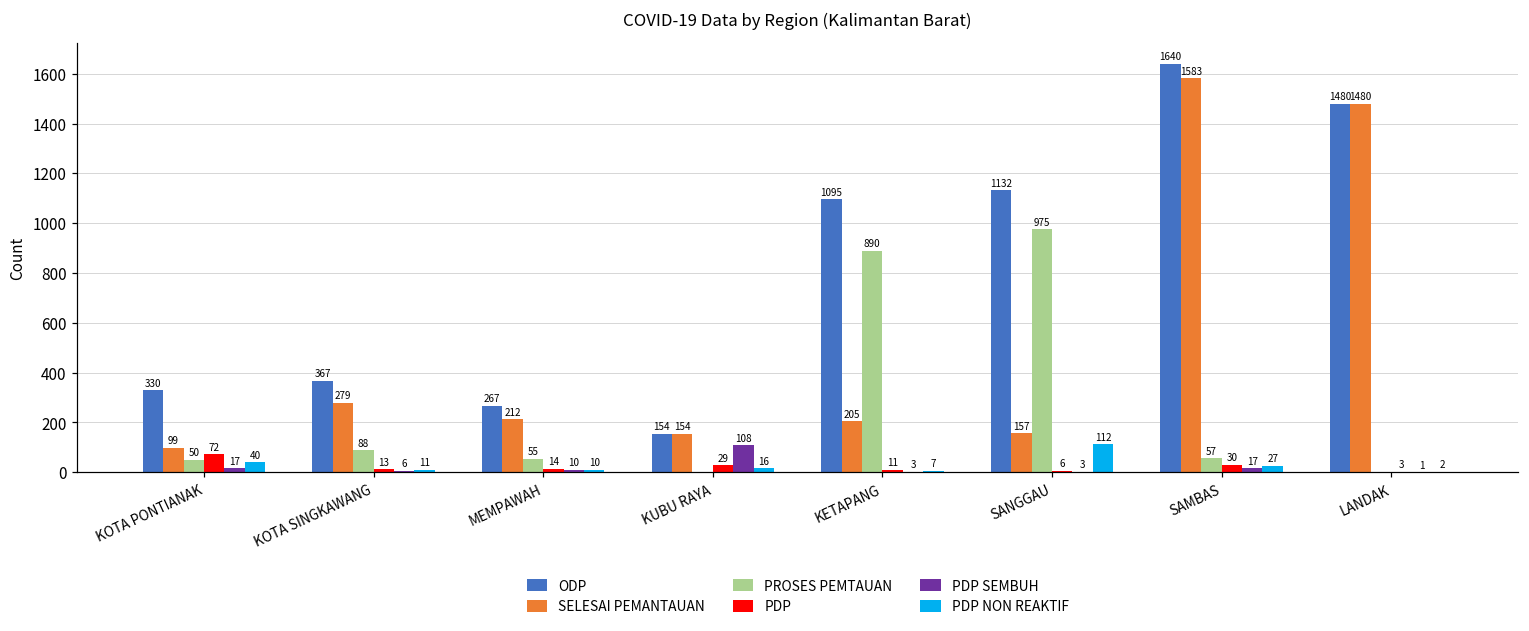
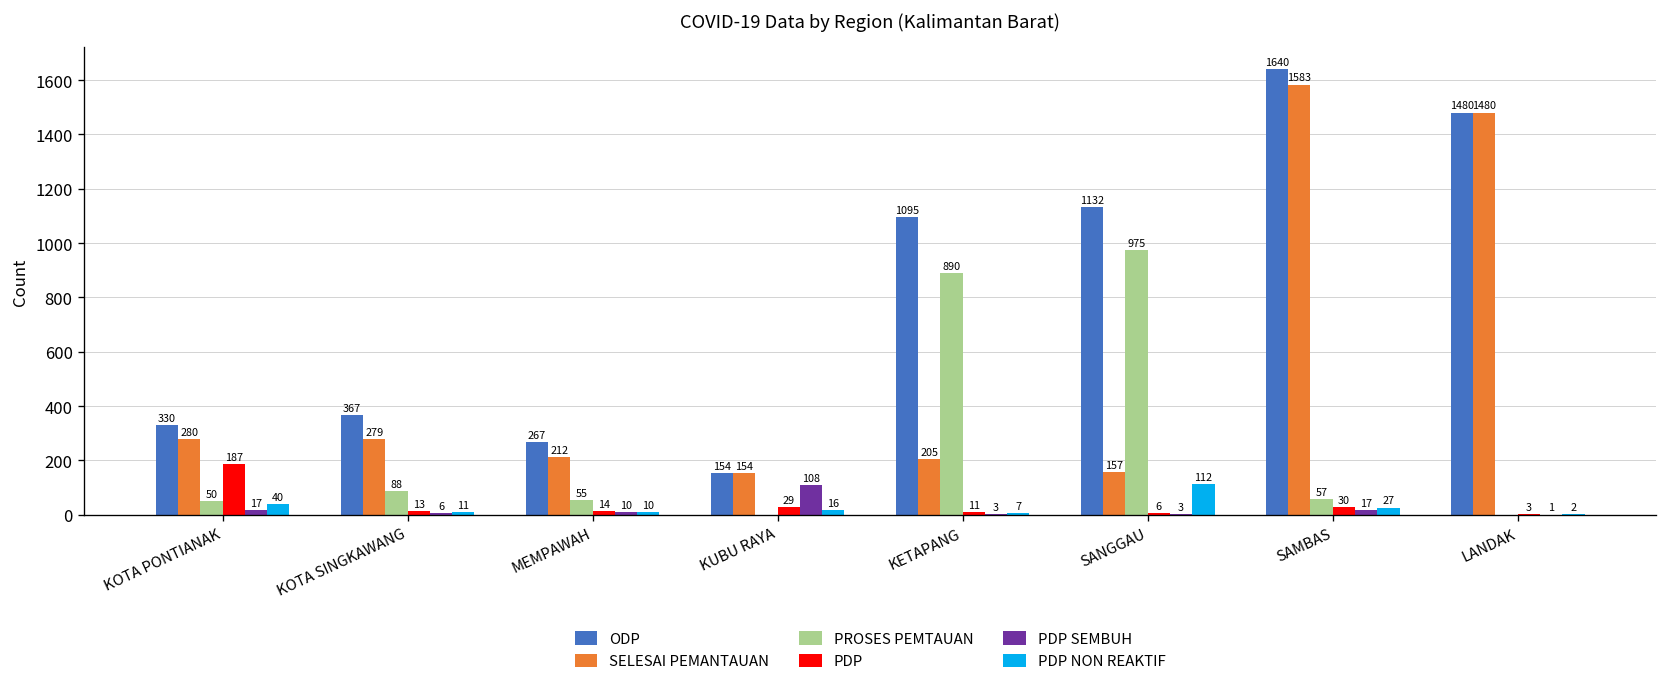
  {
    "ODP": {
      "KOTA PONTIANAK": 330,
      "KOTA SINGKAWANG": 367,
      "MEMPAWAH": 267,
      "KUBU RAYA": 154,
      "KETAPANG": 1095,
      "SANGGAU": 1132,
      "SAMBAS": 1640,
      "LANDAK": 1480
    },
    "SELESAI PEMANTAUAN": {
-     "KOTA PONTIANAK": 99,
+     "KOTA PONTIANAK": 280,
      "KOTA SINGKAWANG": 279,
      "MEMPAWAH": 212,
      "KUBU RAYA": 154,
      "KETAPANG": 205,
      "SANGGAU": 157,
      "SAMBAS": 1583,
      "LANDAK": 1480
    },
    "PROSES PEMTAUAN": {
      "KOTA PONTIANAK": 50,
      "KOTA SINGKAWANG": 88,
      "MEMPAWAH": 55,
      "KETAPANG": 890,
      "SANGGAU": 975,
      "SAMBAS": 57
    },
    "PDP": {
-     "KOTA PONTIANAK": 72,
+     "KOTA PONTIANAK": 187,
      "KOTA SINGKAWANG": 13,
      "MEMPAWAH": 14,
      "KUBU RAYA": 29,
      "KETAPANG": 11,
      "SANGGAU": 6,
      "SAMBAS": 30,
      "LANDAK": 3
    },
    "PDP SEMBUH": {
      "KOTA PONTIANAK": 17,
      "KOTA SINGKAWANG": 6,
      "MEMPAWAH": 10,
      "KUBU RAYA": 108,
      "KETAPANG": 3,
      "SANGGAU": 3,
      "SAMBAS": 17,
      "LANDAK": 1
    },
    "PDP NON REAKTIF": {
      "KOTA PONTIANAK": 40,
      "KOTA SINGKAWANG": 11,
      "MEMPAWAH": 10,
      "KUBU RAYA": 16,
      "KETAPANG": 7,
      "SANGGAU": 112,
      "SAMBAS": 27,
      "LANDAK": 2
    }
  }
